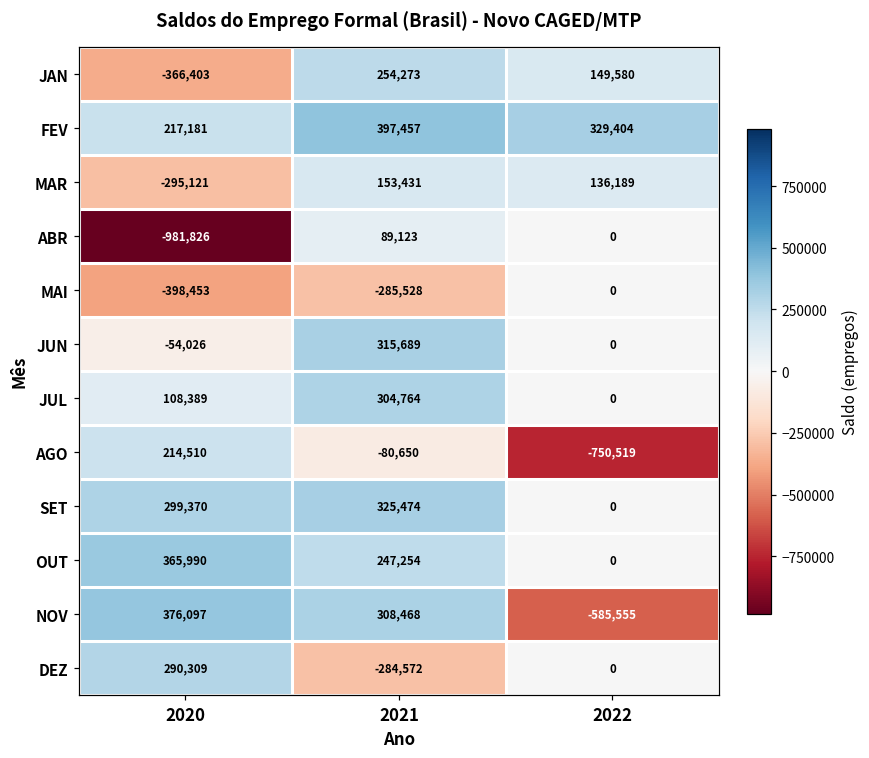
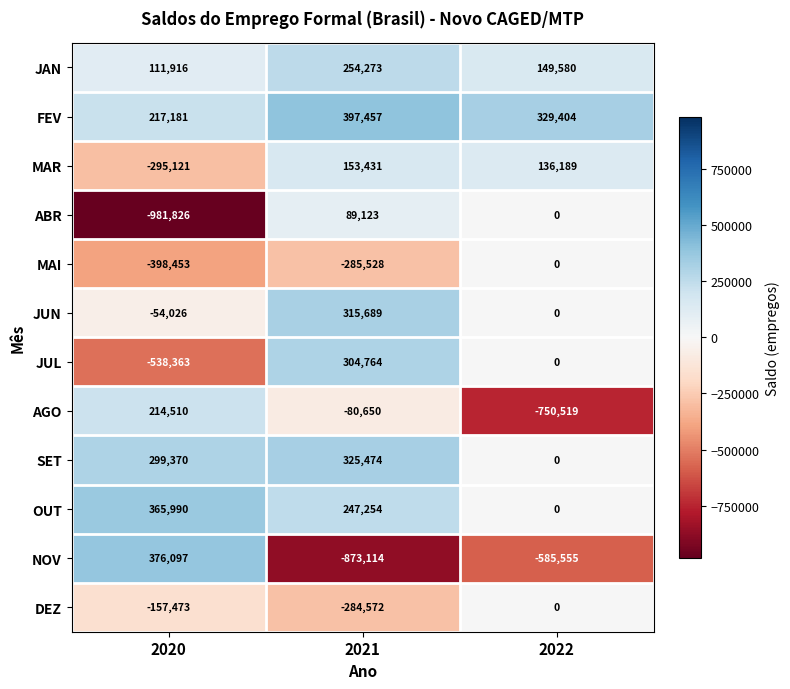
  {
    "JAN": {
-     "2020": "-366,403",
+     "2020": "111,916",
      "2021": "254,273",
      "2022": "149,580"
    },
    "FEV": {
      "2020": "217,181",
      "2021": "397,457",
      "2022": "329,404"
    },
    "MAR": {
      "2020": "-295,121",
      "2021": "153,431",
      "2022": "136,189"
    },
    "ABR": {
      "2020": "-981,826",
      "2021": "89,123",
      "2022": "0"
    },
    "MAI": {
      "2020": "-398,453",
      "2021": "-285,528",
      "2022": "0"
    },
    "JUN": {
      "2020": "-54,026",
      "2021": "315,689",
      "2022": "0"
    },
    "JUL": {
-     "2020": "108,389",
+     "2020": "-538,363",
      "2021": "304,764",
      "2022": "0"
    },
    "AGO": {
      "2020": "214,510",
      "2021": "-80,650",
      "2022": "-750,519"
    },
    "SET": {
      "2020": "299,370",
      "2021": "325,474",
      "2022": "0"
    },
    "OUT": {
      "2020": "365,990",
      "2021": "247,254",
      "2022": "0"
    },
    "NOV": {
      "2020": "376,097",
-     "2021": "308,468",
+     "2021": "-873,114",
      "2022": "-585,555"
    },
    "DEZ": {
-     "2020": "290,309",
+     "2020": "-157,473",
      "2021": "-284,572",
      "2022": "0"
    }
  }
